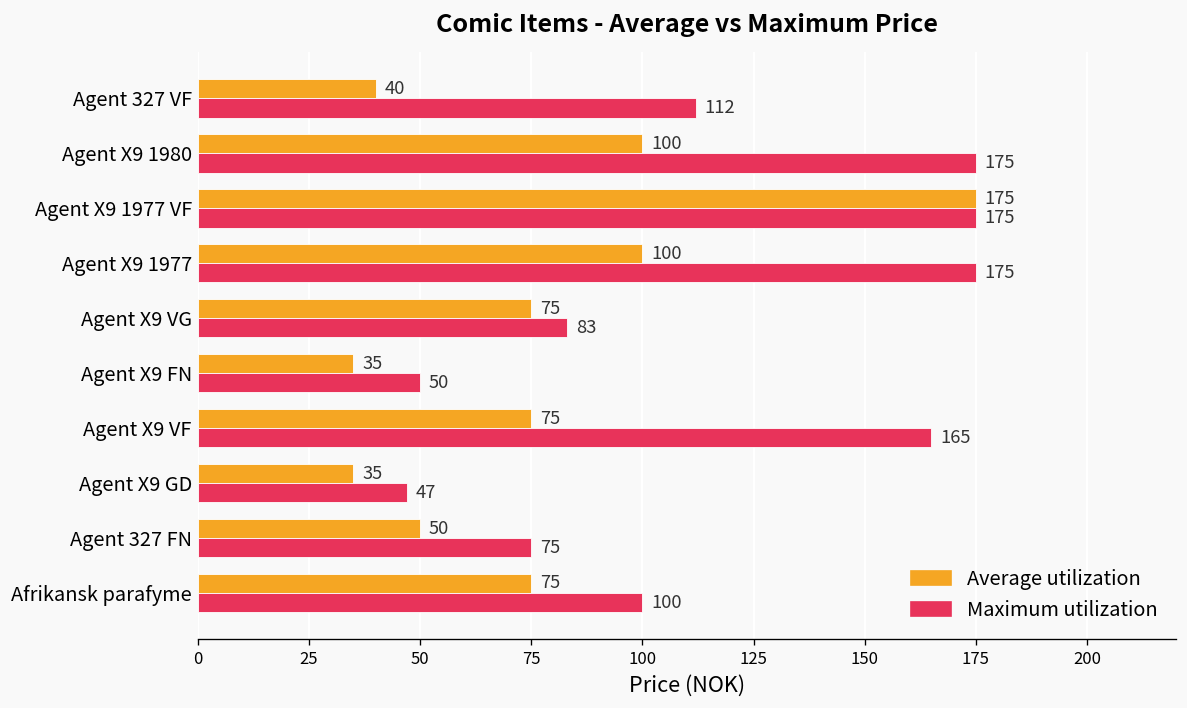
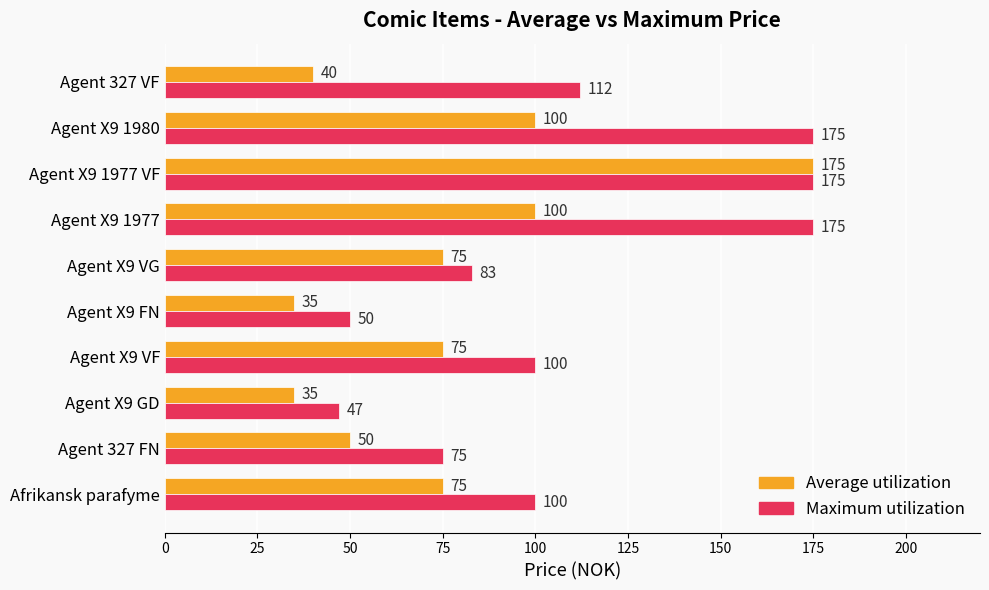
  {
    "Average utilization": {
      "Agent 327 VF": 40,
      "Agent X9 1980": 100,
      "Agent X9 1977 VF": 175,
      "Agent X9 1977": 100,
      "Agent X9 VG": 75,
      "Agent X9 FN": 35,
      "Agent X9 VF": 75,
      "Agent X9 GD": 35,
      "Agent 327 FN": 50,
      "Afrikansk parafyme": 75
    },
    "Maximum utilization": {
      "Agent 327 VF": 112,
      "Agent X9 1980": 175,
      "Agent X9 1977 VF": 175,
      "Agent X9 1977": 175,
      "Agent X9 VG": 83,
      "Agent X9 FN": 50,
-     "Agent X9 VF": 165,
+     "Agent X9 VF": 100,
      "Agent X9 GD": 47,
      "Agent 327 FN": 75,
      "Afrikansk parafyme": 100
    }
  }
